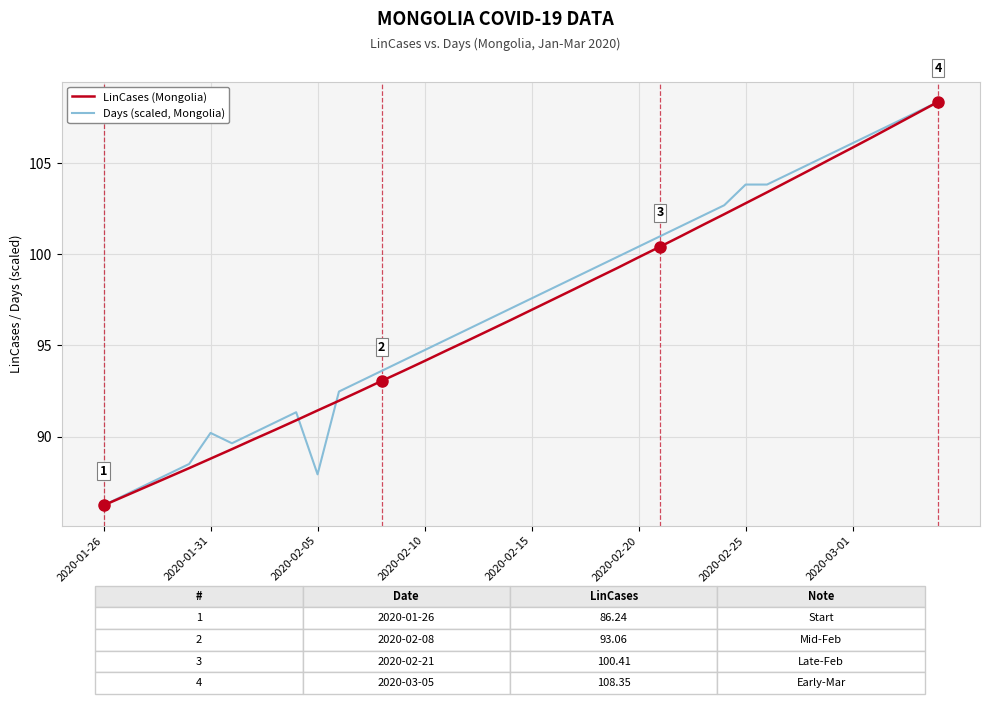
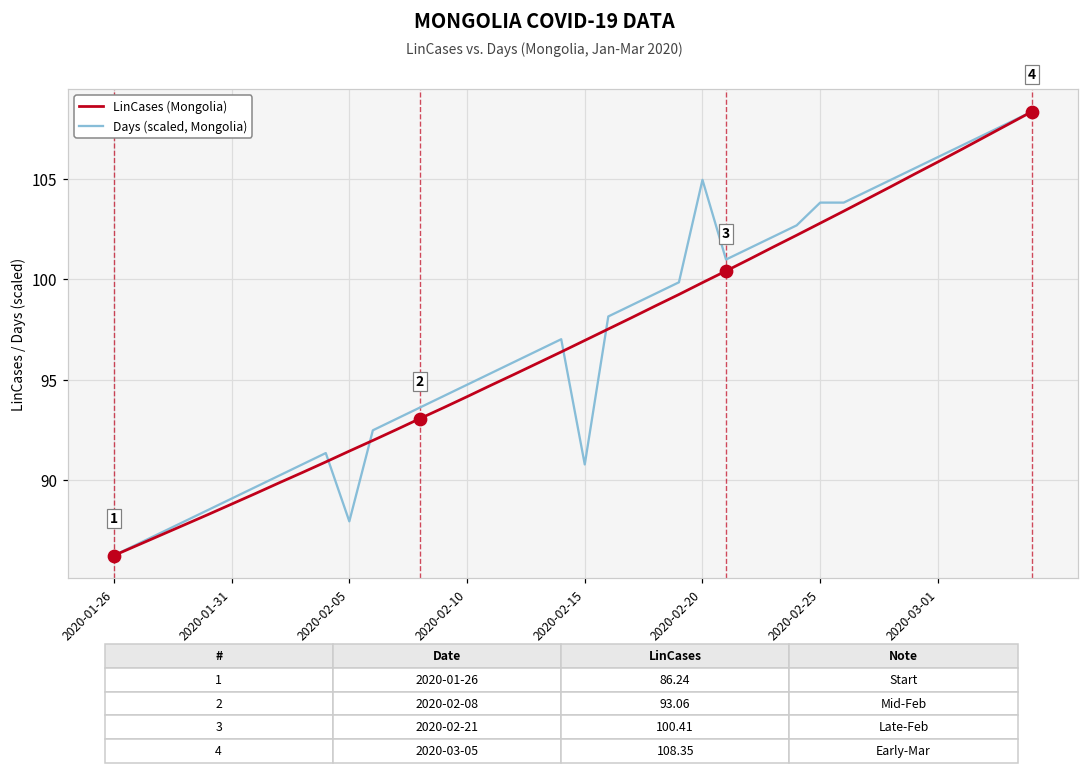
  {
    "Days (scaled, Mongolia)": {
-     "2020-01-31": 90.2,
+     "2020-01-31": 89.1,
      "2020-02-05": 87.9,
      "2020-02-10": 94.7,
-     "2020-02-15": 97.6,
-     "2020-02-20": 100.4,
+     "2020-02-15": 90.8,
+     "2020-02-20": 104.9,
      "2020-02-25": 103.8,
      "2020-03-01": 106.1
    }
  }
